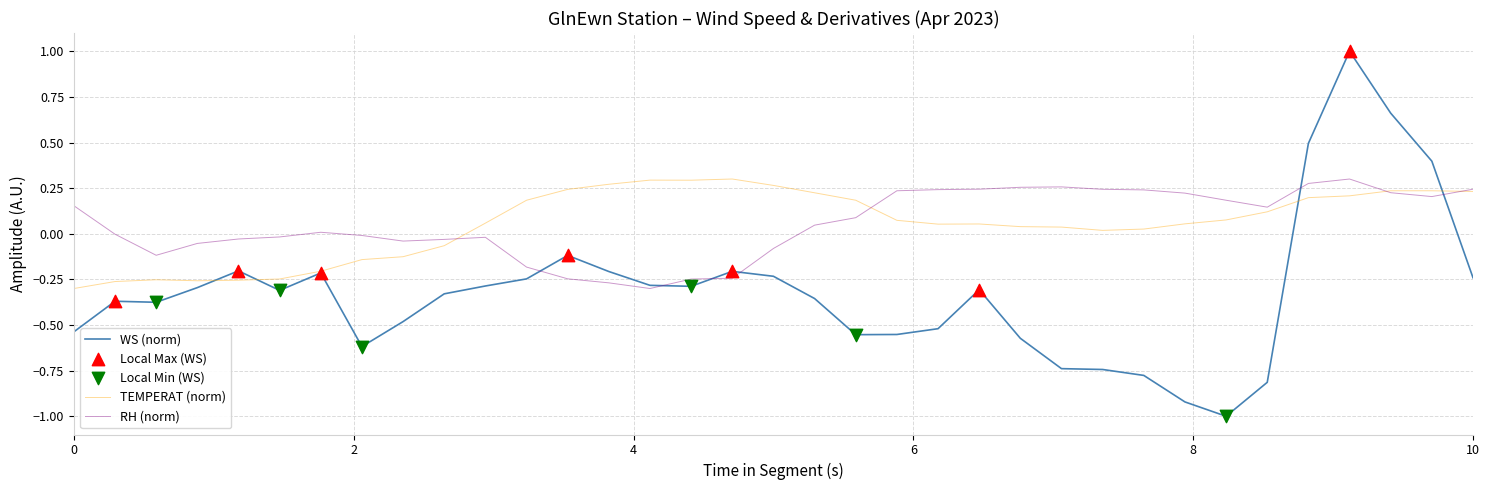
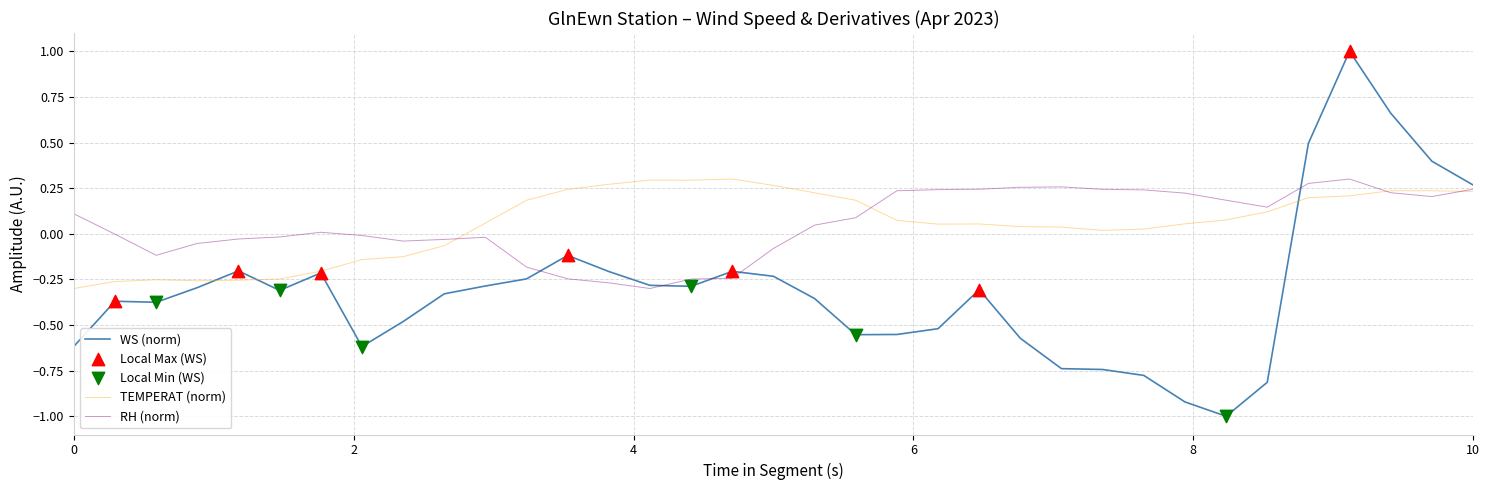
  {
    "WS (norm)": {
-     "0": -0.54,
-     "10": -0.24
+     "0": -0.62,
+     "10": 0.27
    },
    "TEMPERAT (norm)": {
      "0": -0.30
    },
    "RH (norm)": {
-     "0": 0.15
+     "0": 0.11
    }
  }
